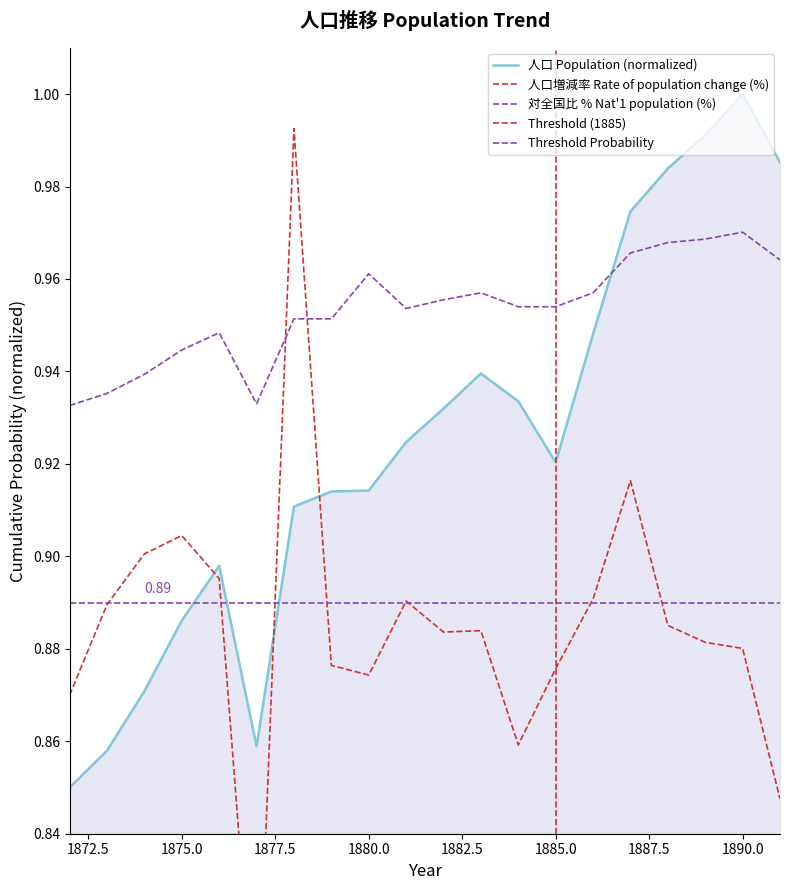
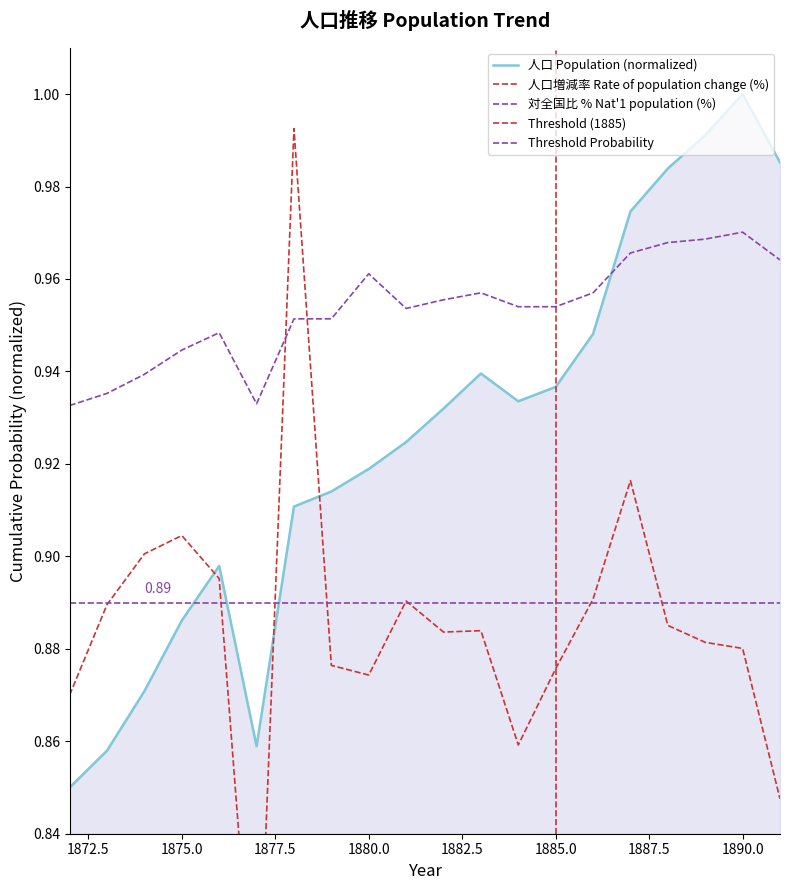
  {
    "人口 Population (normalized)": {
      "1875.0": 0.886,
-     "1880.0": 0.914,
-     "1885.0": 0.920
+     "1880.0": 0.919,
+     "1885.0": 0.937
    },
    "人口増減率 Rate of population change (%)": {
      "1875.0": 0.905,
      "1880.0": 0.874,
      "1885.0": 0.876,
      "1890.0": 0.880
    },
    "対全国比 % Nat'1 population (%)": {
      "1875.0": 0.945,
      "1880.0": 0.961,
      "1885.0": 0.954,
      "1890.0": 0.970
    }
  }
